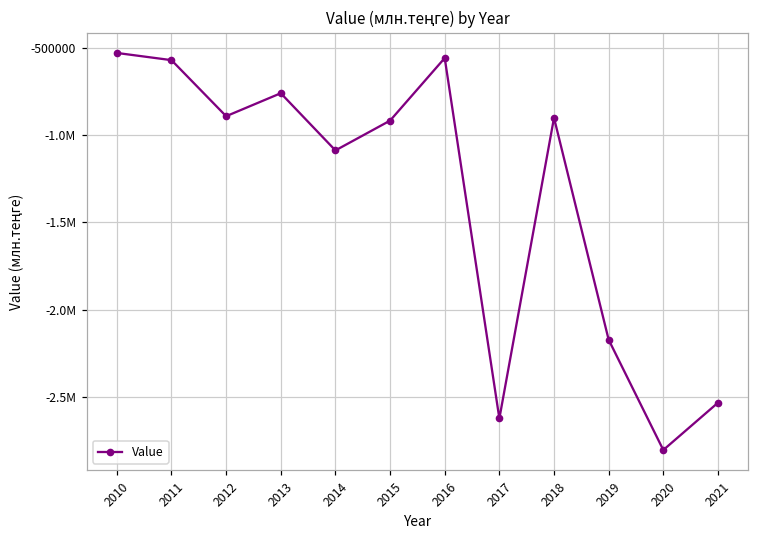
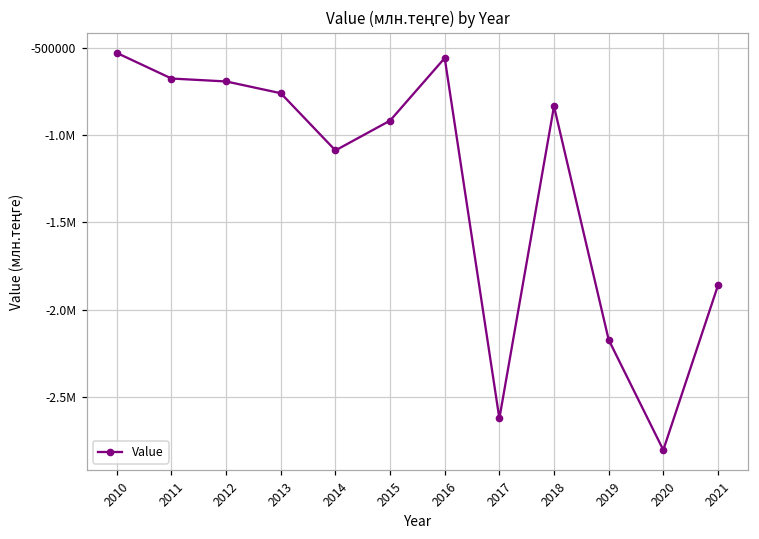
  {
    "2010": -530000,
-   "2011": -570000,
-   "2012": -890000,
+   "2011": -670000,
+   "2012": -690000,
    "2013": -760000,
    "2014": -1090000,
    "2015": -920000,
    "2016": -560000,
    "2017": -2630000,
-   "2018": -900000,
+   "2018": -830000,
    "2019": -2170000,
    "2020": -2810000,
-   "2021": -2530000
+   "2021": -1860000
  }
